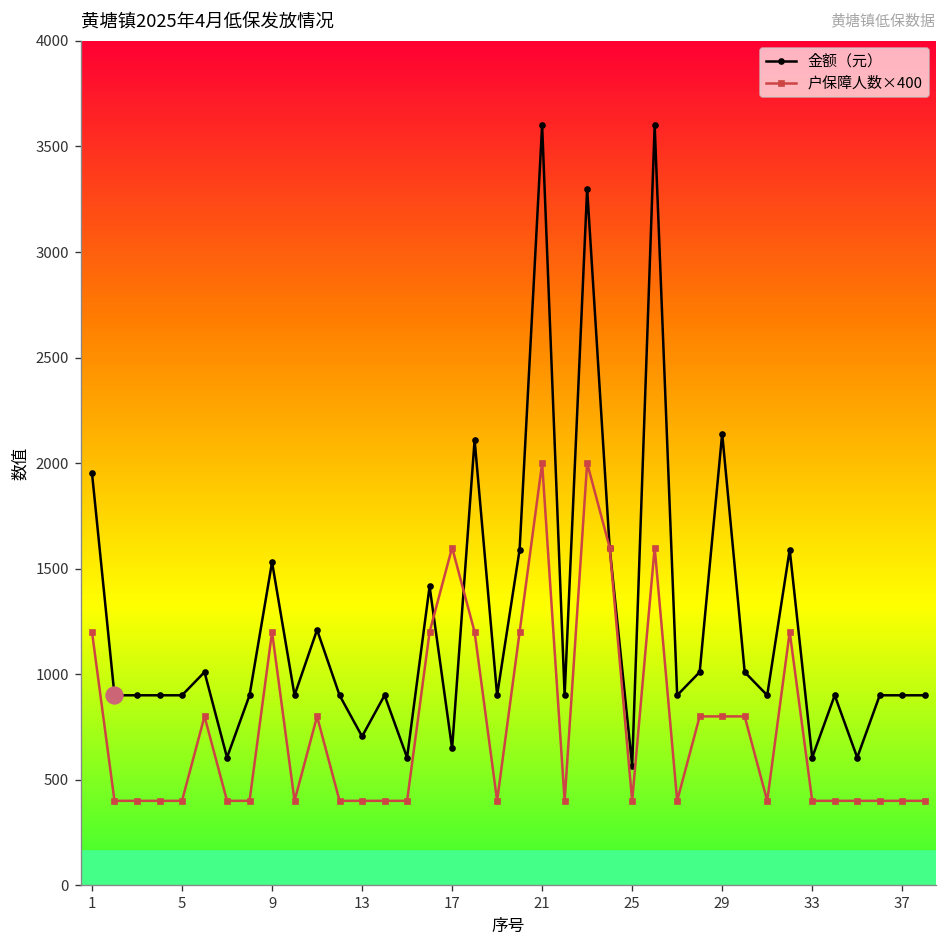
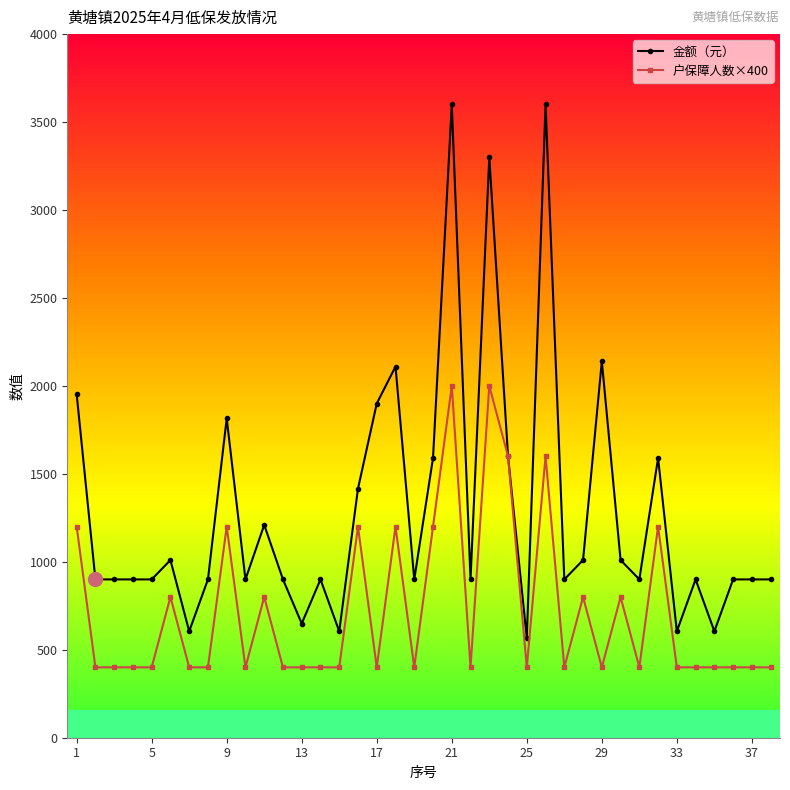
  {
    "金额（元）": {
      "1": 1950,
      "5": 900,
-     "9": 1530,
-     "13": 710,
-     "17": 650,
+     "9": 1820,
+     "13": 650,
+     "17": 1900,
      "21": 3600,
      "25": 570,
      "29": 2140,
      "33": 610,
      "37": 900
    },
    "户保障人数×400": {
      "1": 1200,
      "5": 400,
      "9": 1200,
      "13": 400,
-     "17": 1600,
+     "17": 400,
      "21": 2000,
      "25": 400,
-     "29": 800,
+     "29": 400,
      "33": 400,
      "37": 400
    }
  }
